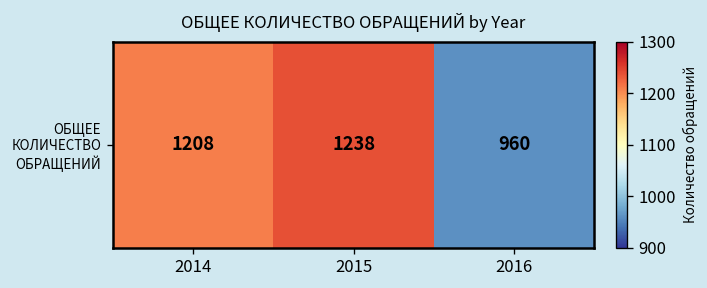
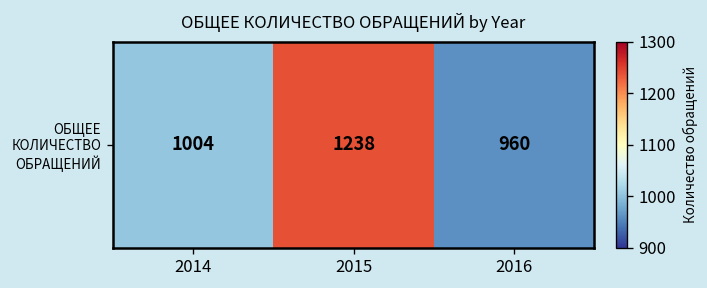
  {
    "ОБЩЕЕ КОЛИЧЕСТВО ОБРАЩЕНИЙ": {
-     "2014": 1208,
+     "2014": 1004,
      "2015": 1238,
      "2016": 960
    }
  }
